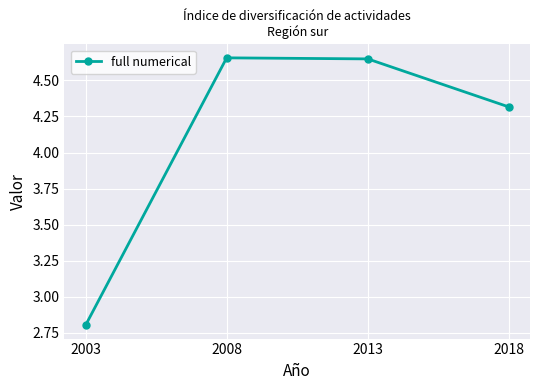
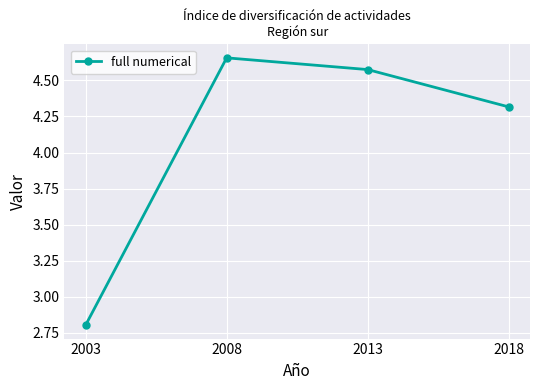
  {
    "2003": 2.80,
    "2008": 4.66,
-   "2013": 4.65,
+   "2013": 4.57,
    "2018": 4.32
  }
